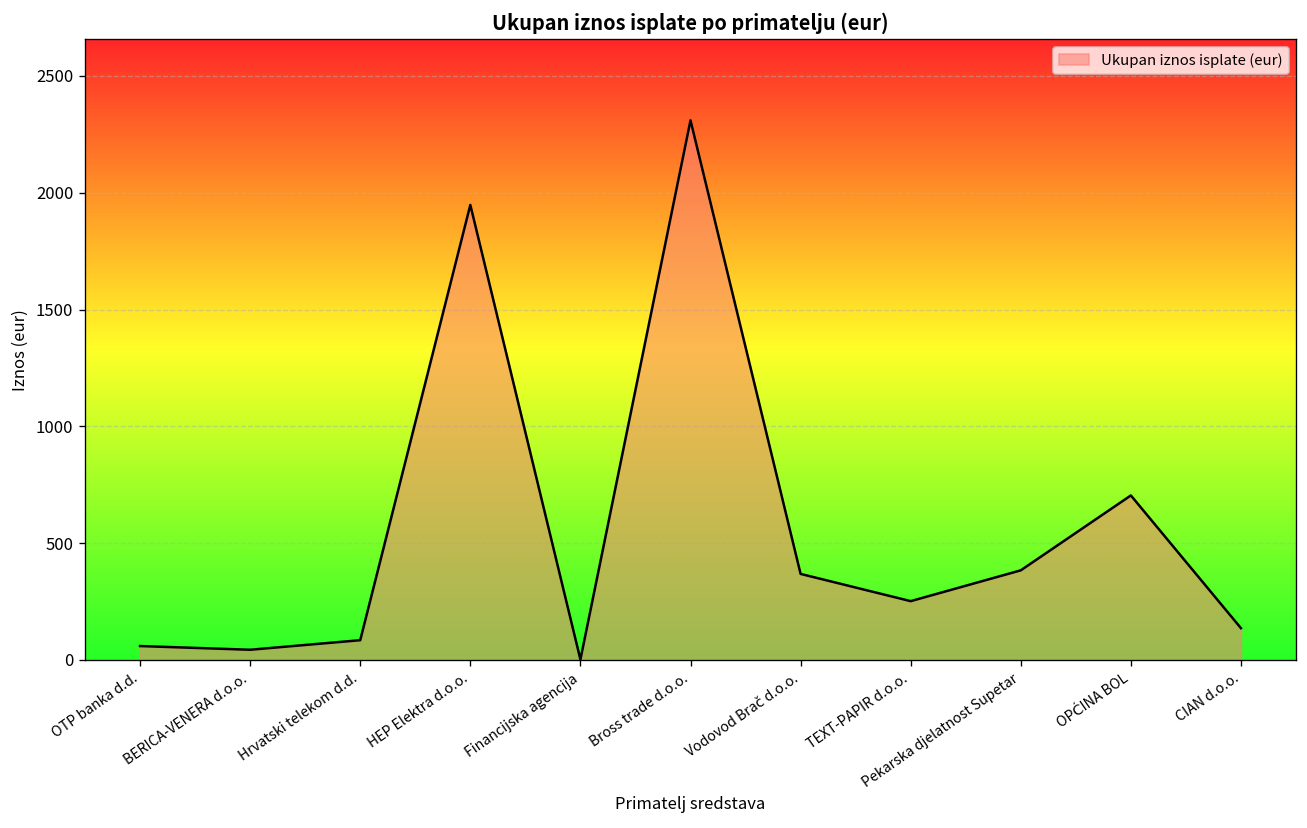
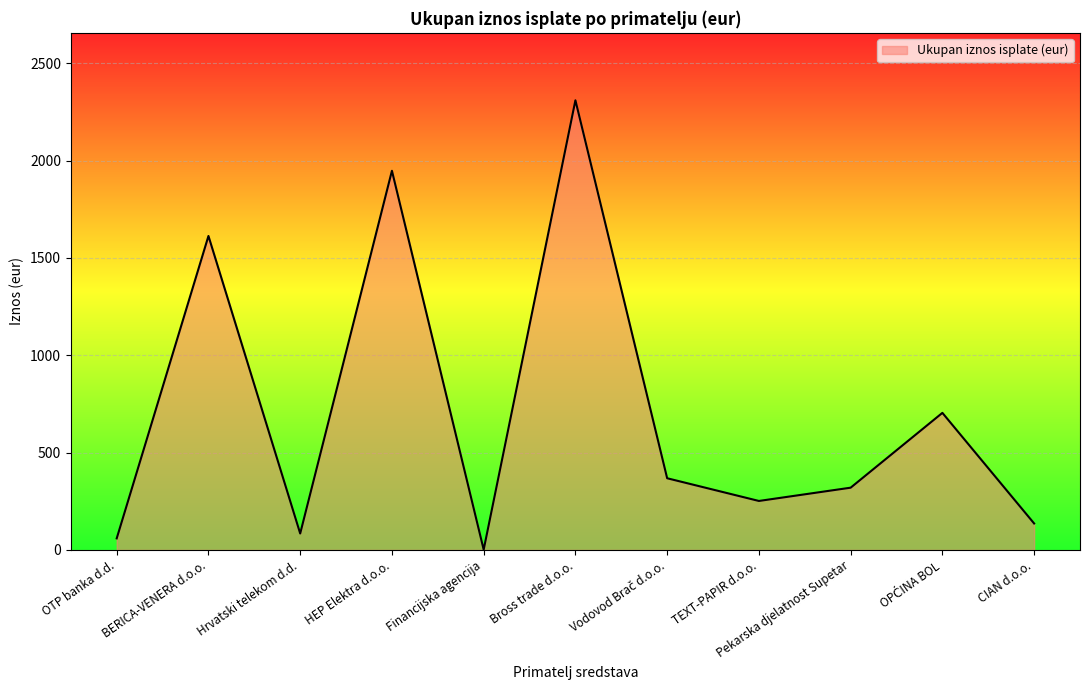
  {
    "OTP banka d.d.": 60,
-   "BERICA-VENERA d.o.o.": 40,
+   "BERICA-VENERA d.o.o.": 1610,
    "Hrvatski telekom d.d.": 80,
    "HEP Elektra d.o.o.": 1950,
    "Financijska agencija": 0,
    "Bross trade d.o.o.": 2310,
    "Vodovod Brač d.o.o.": 370,
    "TEXT-PAPIR d.o.o.": 250,
-   "Pekarska djelatnost Supetar": 380,
+   "Pekarska djelatnost Supetar": 320,
    "OPĆINA BOL": 700,
    "CIAN d.o.o.": 140
  }
